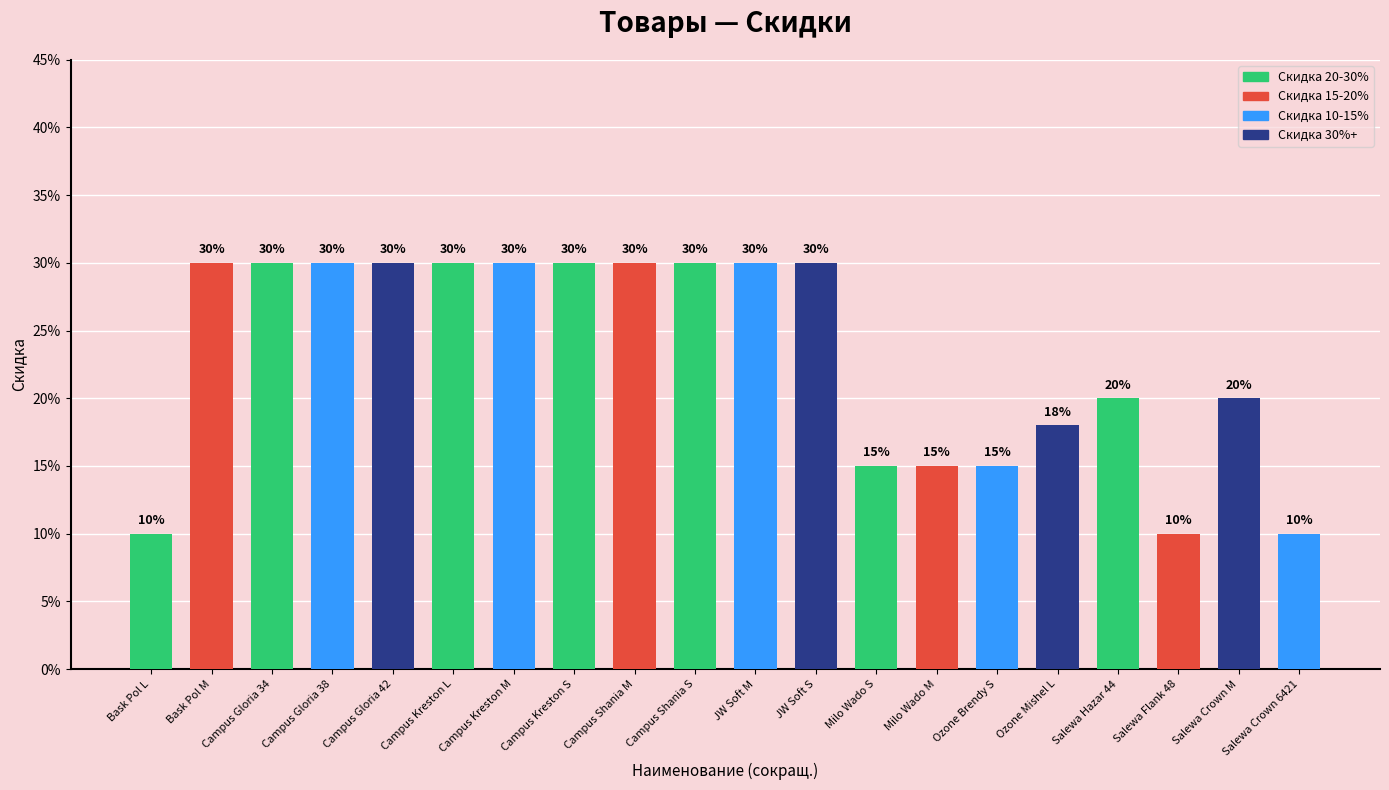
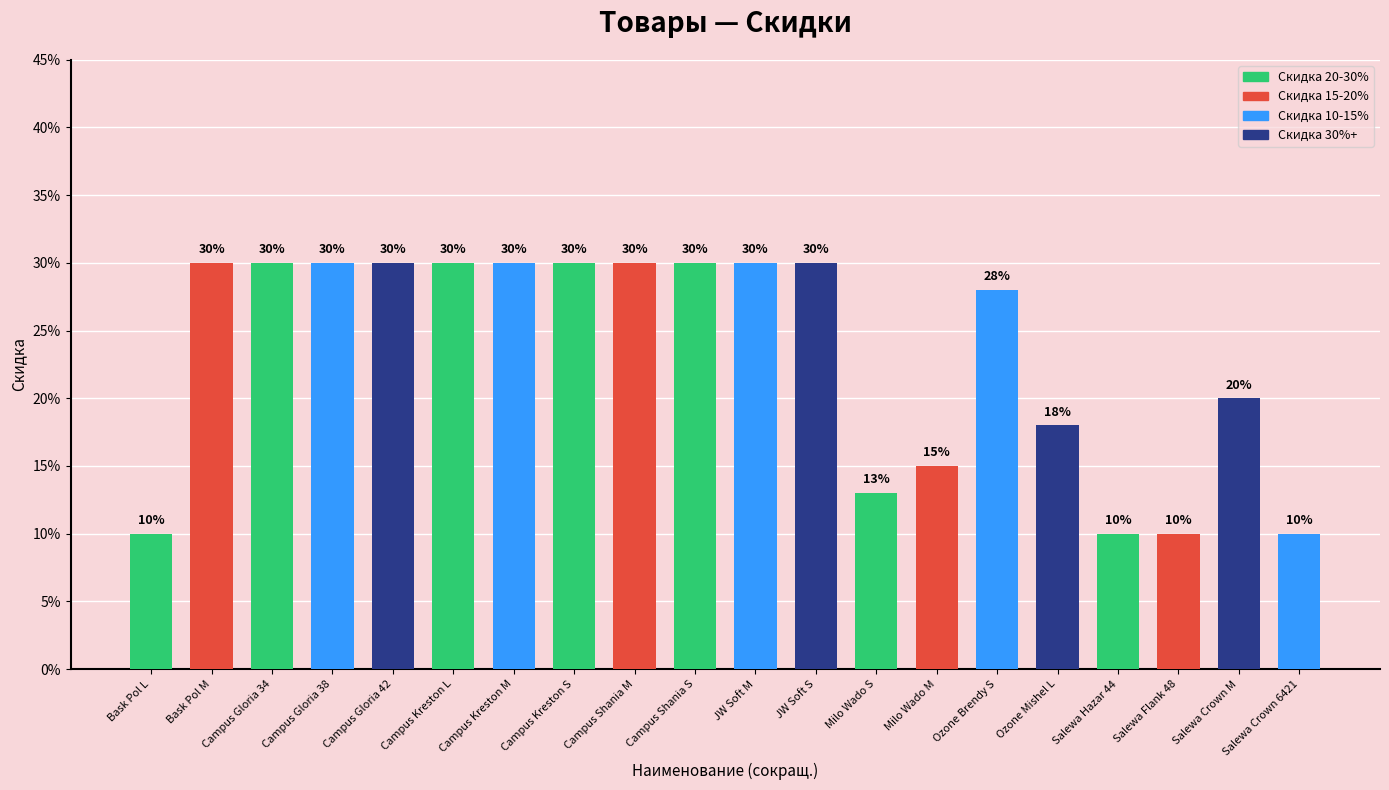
  {
    "Bask Pol L": "10%",
    "Bask Pol M": "30%",
    "Campus Gloria 34": "30%",
    "Campus Gloria 38": "30%",
    "Campus Gloria 42": "30%",
    "Campus Kreston L": "30%",
    "Campus Kreston M": "30%",
    "Campus Kreston S": "30%",
    "Campus Shania M": "30%",
    "Campus Shania S": "30%",
    "JW Soft M": "30%",
    "JW Soft S": "30%",
-   "Milo Wado S": "15%",
+   "Milo Wado S": "13%",
    "Milo Wado M": "15%",
-   "Ozone Brendy S": "15%",
+   "Ozone Brendy S": "28%",
    "Ozone Mishel L": "18%",
-   "Salewa Hazar 44": "20%",
+   "Salewa Hazar 44": "10%",
    "Salewa Flank 48": "10%",
    "Salewa Crown M": "20%",
    "Salewa Crown 6421": "10%"
  }
